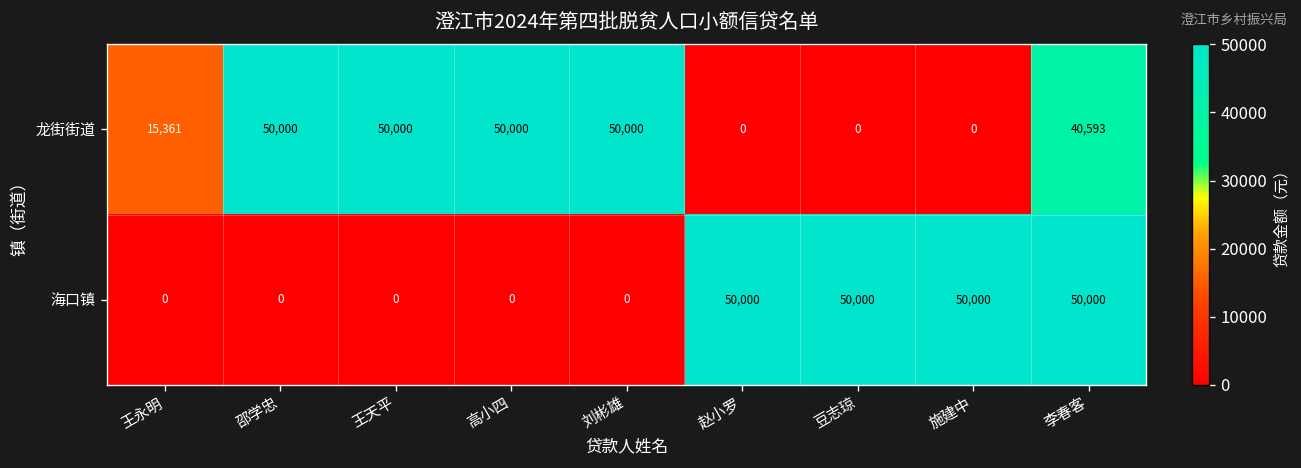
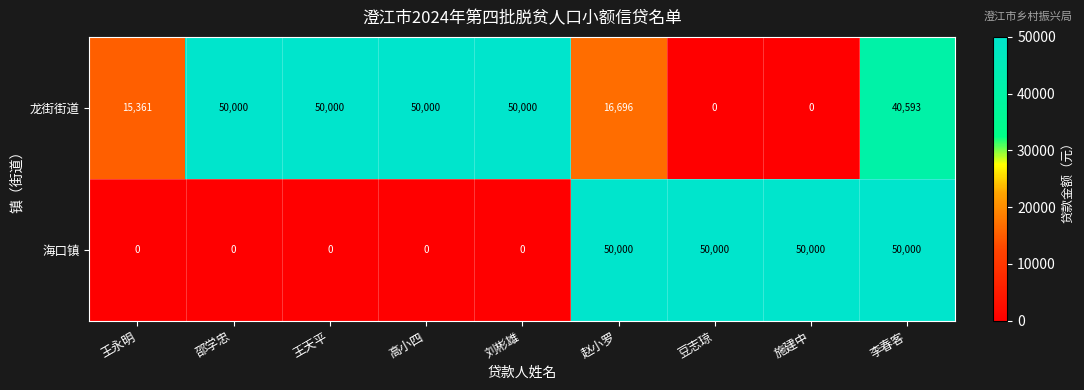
  {
    "龙街街道": {
      "王永明": "15,361",
      "邵学忠": "50,000",
      "王天平": "50,000",
      "高小四": "50,000",
      "刘彬雄": "50,000",
-     "赵小罗": "0",
+     "赵小罗": "16,696",
      "豆志琼": "0",
      "施建中": "0",
      "李春客": "40,593"
    },
    "海口镇": {
      "王永明": "0",
      "邵学忠": "0",
      "王天平": "0",
      "高小四": "0",
      "刘彬雄": "0",
      "赵小罗": "50,000",
      "豆志琼": "50,000",
      "施建中": "50,000",
      "李春客": "50,000"
    }
  }
